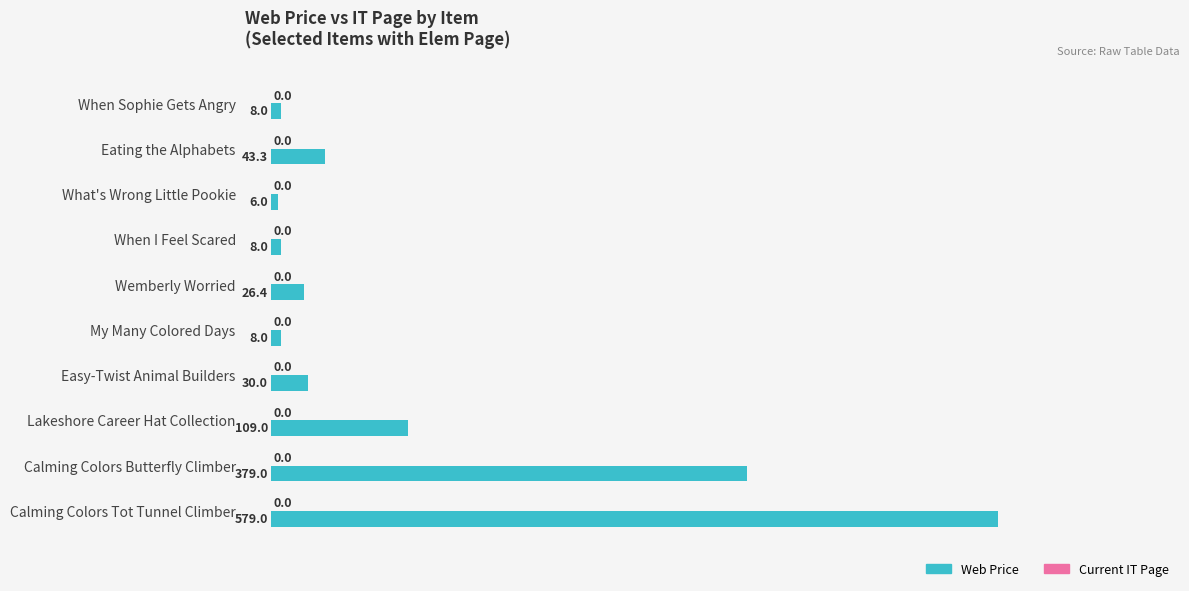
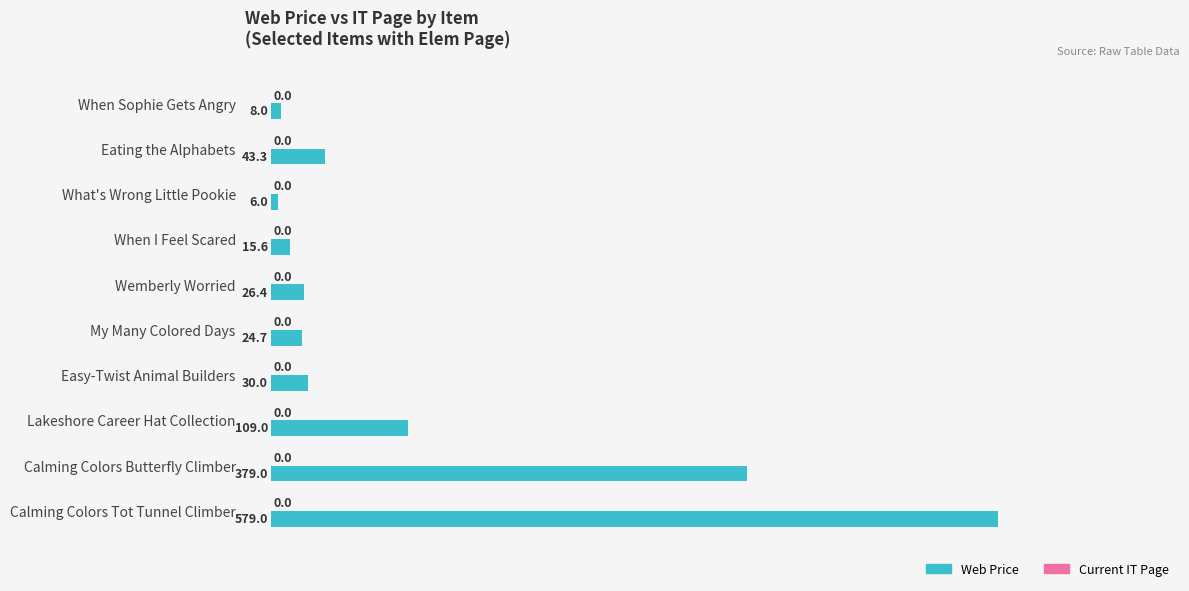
  {
    "Web Price": {
      "When Sophie Gets Angry": 8.0,
      "What's Wrong Little Pookie": 6.0,
-     "When I Feel Scared": 8.0,
-     "My Many Colored Days": 8.0
+     "When I Feel Scared": 15.6,
+     "My Many Colored Days": 24.7
    },
    "Current IT Page": {
      "When Sophie Gets Angry": 0.0,
      "Eating the Alphabets": 0.0,
      "What's Wrong Little Pookie": 0.0,
      "When I Feel Scared": 0.0,
      "Wemberly Worried": 0.0,
      "My Many Colored Days": 0.0,
      "Easy-Twist Animal Builders": 0.0,
      "Lakeshore Career Hat Collection": 0.0,
      "Calming Colors Butterfly Climber": 0.0,
      "Calming Colors Tot Tunnel Climber": 0.0
    }
  }
